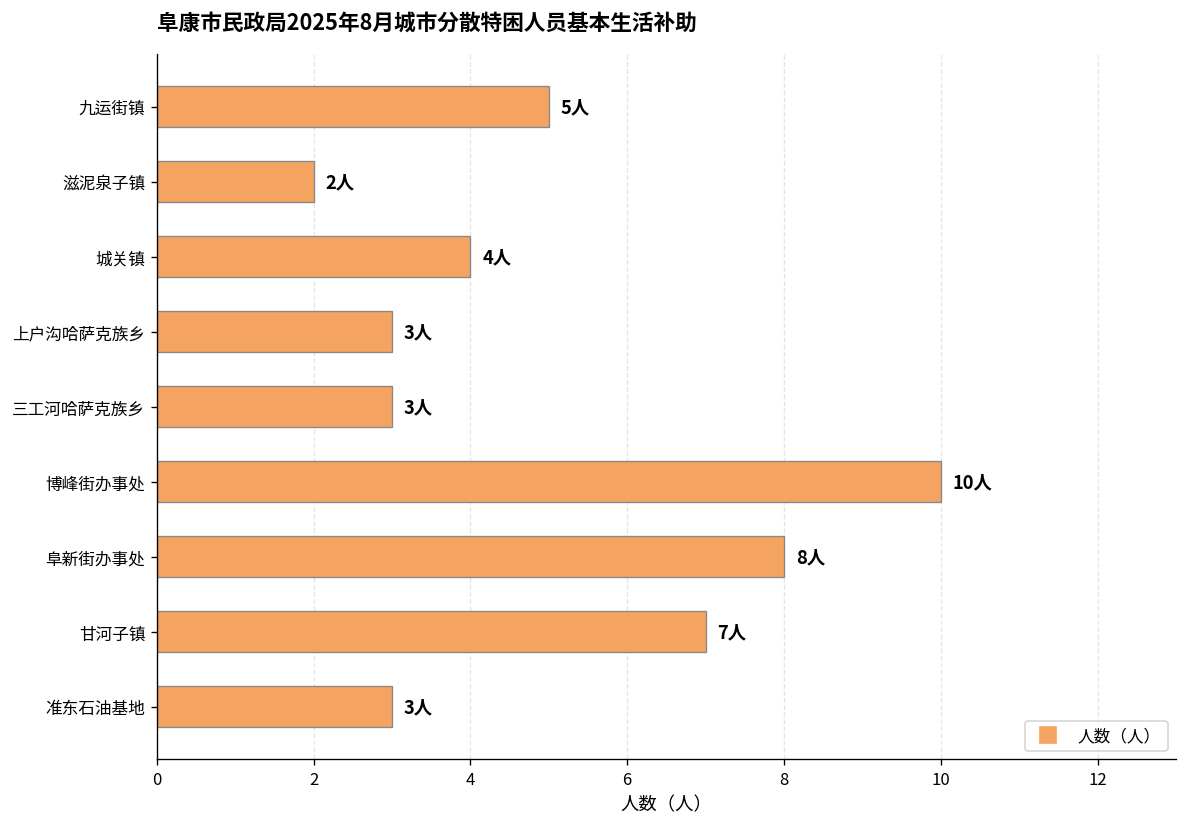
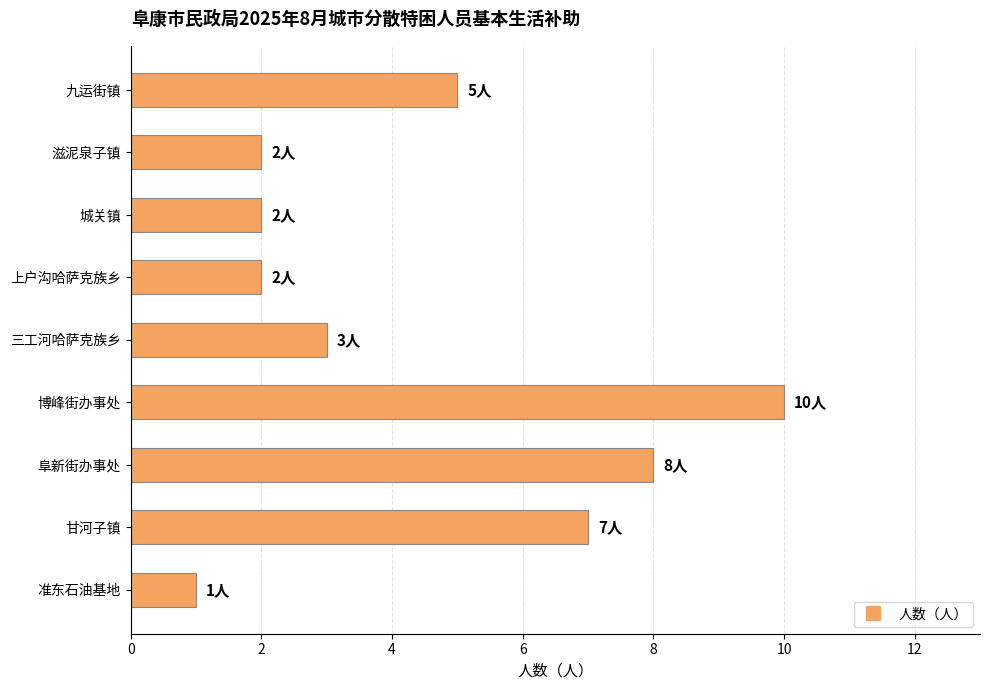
  {
    "九运街镇": "5人",
    "滋泥泉子镇": "2人",
-   "城关镇": "4人",
-   "上户沟哈萨克族乡": "3人",
+   "城关镇": "2人",
+   "上户沟哈萨克族乡": "2人",
    "三工河哈萨克族乡": "3人",
    "博峰街办事处": "10人",
    "阜新街办事处": "8人",
    "甘河子镇": "7人",
-   "准东石油基地": "3人"
+   "准东石油基地": "1人"
  }
